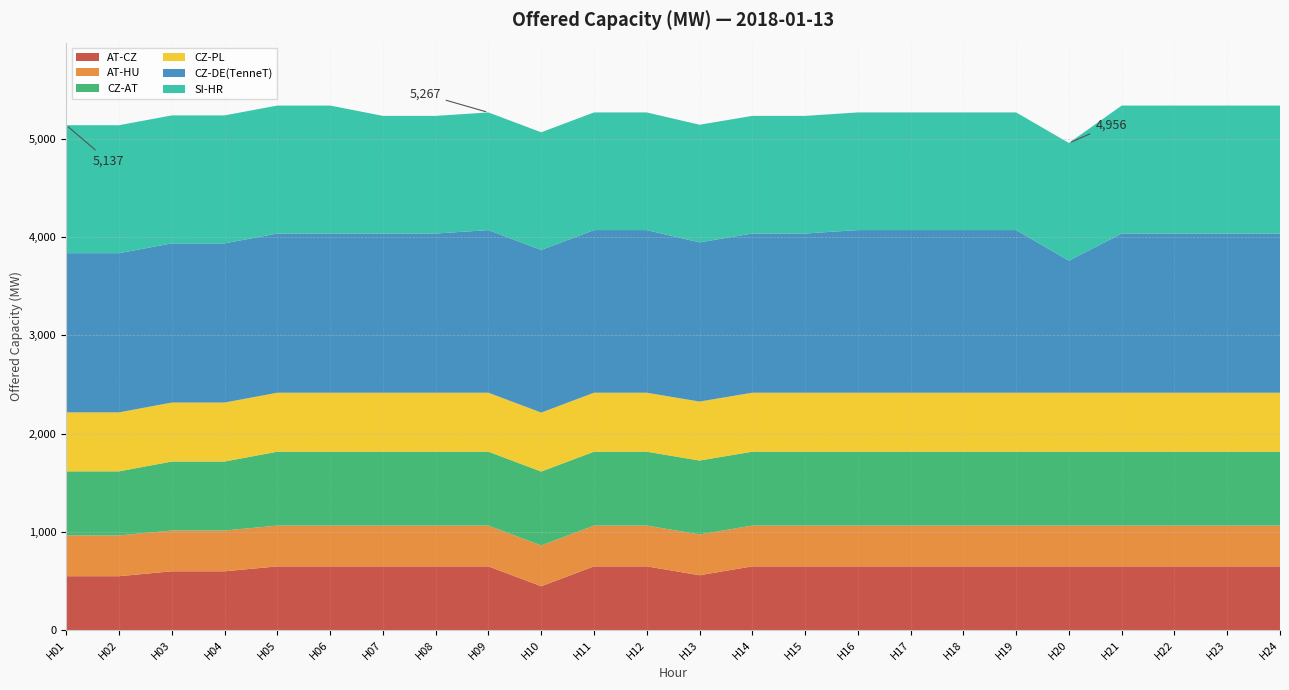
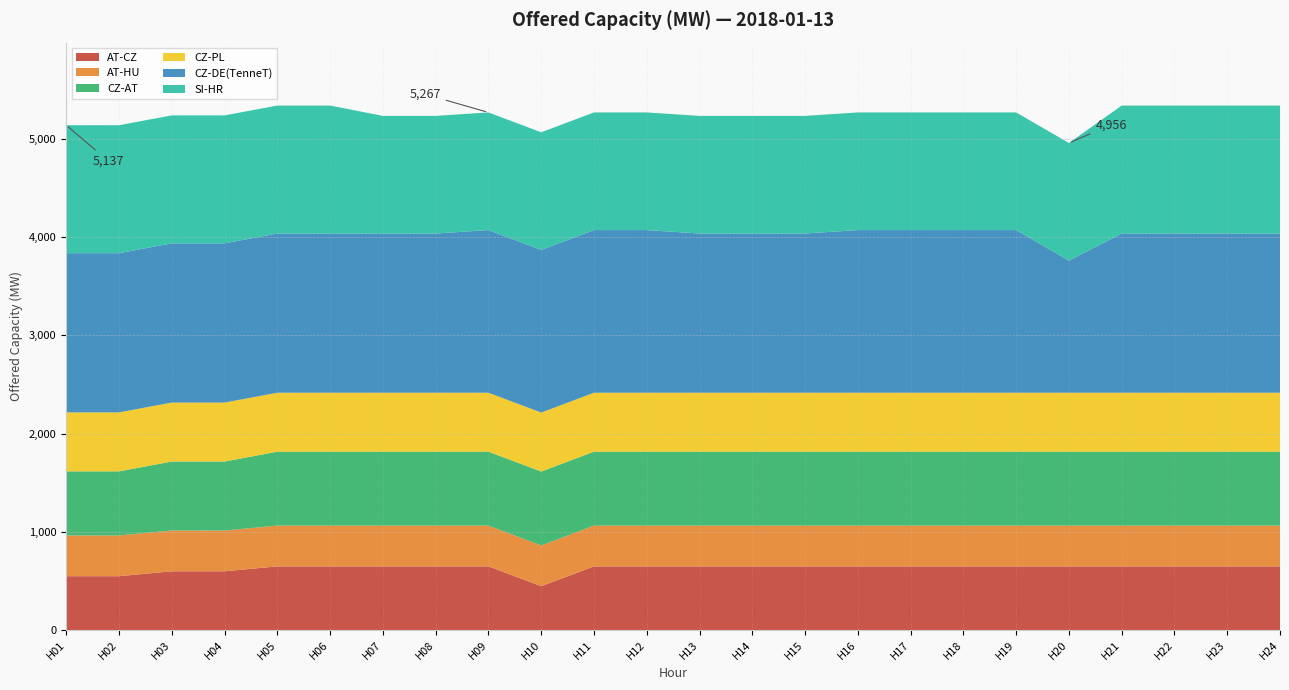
  {
    "AT-CZ": {
      "H01": "500",
      "H02": "500",
      "H03": "600",
      "H04": "600",
      "H05": "600",
      "H06": "600",
      "H07": "600",
      "H08": "600",
      "H09": "600",
      "H10": "400",
      "H11": "600",
      "H12": "600",
-     "H13": "560",
+     "H13": "650",
      "H14": "600",
      "H15": "600",
      "H16": "600",
      "H17": "600",
      "H18": "600",
      "H19": "600",
      "H20": "600",
      "H21": "600",
      "H22": "600",
      "H23": "600",
      "H24": "600"
    },
    "AT-HU": {
      "H01": "400",
      "H02": "400",
      "H03": "400",
      "H04": "400",
      "H05": "400",
      "H06": "400",
      "H07": "400",
      "H08": "400",
      "H09": "400",
      "H10": "400",
      "H11": "400",
      "H12": "400",
      "H13": "400",
      "H14": "400",
      "H15": "400",
      "H16": "400",
      "H17": "400",
      "H18": "400",
      "H19": "400",
      "H20": "400",
      "H21": "400",
      "H22": "400",
      "H23": "400",
      "H24": "400"
    },
    "CZ-AT": {
      "H01": "700",
      "H02": "700",
      "H03": "700",
      "H04": "700",
      "H05": "800",
      "H06": "800",
      "H07": "800",
      "H08": "800",
      "H09": "800",
      "H10": "800",
      "H11": "800",
      "H12": "800",
      "H13": "800",
      "H14": "800",
      "H15": "800",
      "H16": "800",
      "H17": "800",
      "H18": "800",
      "H19": "800",
      "H20": "800",
      "H21": "800",
      "H22": "800",
      "H23": "800",
      "H24": "800"
    },
    "CZ-PL": {
      "H01": "600",
      "H02": "600",
      "H03": "600",
      "H04": "600",
      "H05": "600",
      "H06": "600",
      "H07": "600",
      "H08": "600",
      "H09": "600",
      "H10": "600",
      "H11": "600",
      "H12": "600",
      "H13": "600",
      "H14": "600",
      "H15": "600",
      "H16": "600",
      "H17": "600",
      "H18": "600",
      "H19": "600",
      "H20": "600",
      "H21": "600",
      "H22": "600",
      "H23": "600",
      "H24": "600"
    },
    "CZ-DE(TenneT)": {
      "H01": "1,600",
      "H02": "1,600",
      "H03": "1,600",
      "H04": "1,600",
      "H05": "1,600",
      "H06": "1,600",
      "H07": "1,600",
      "H08": "1,600",
      "H09": "1,700",
      "H10": "1,700",
      "H11": "1,700",
      "H12": "1,700",
      "H13": "1,600",
      "H14": "1,600",
      "H15": "1,600",
      "H16": "1,700",
      "H17": "1,700",
      "H18": "1,700",
      "H19": "1,700",
      "H20": "1,300",
      "H21": "1,600",
      "H22": "1,600",
      "H23": "1,600",
      "H24": "1,600"
    },
    "SI-HR": {
      "H01": "1,300",
      "H03": "1,300",
      "H04": "1,300",
      "H05": "1,300",
      "H06": "1,300",
      "H07": "1,200",
      "H08": "1,200",
      "H10": "1,200",
      "H11": "1,200",
      "H12": "1,200",
      "H13": "1,200",
      "H14": "1,200",
      "H15": "1,200",
      "H16": "1,200",
      "H17": "1,200",
      "H18": "1,200",
      "H19": "1,200",
      "H21": "1,300",
      "H22": "1,300",
      "H23": "1,300",
      "H24": "1,300"
    }
  }
